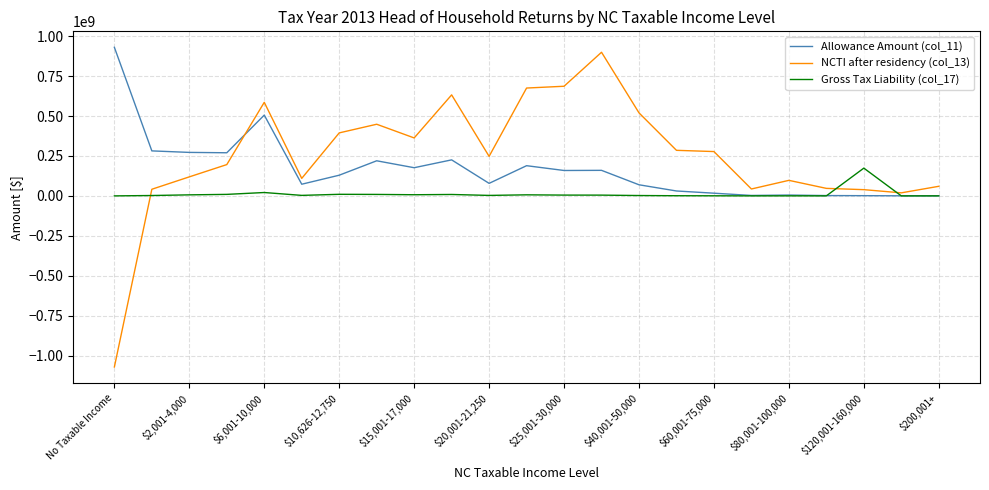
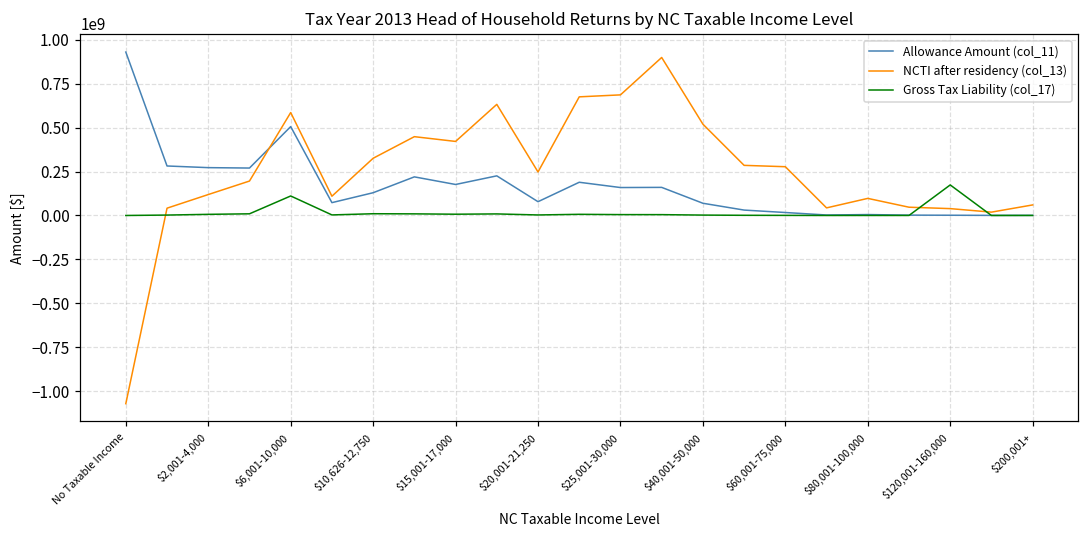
  {
    "Allowance Amount (col_11)": {
      "No Taxable Income": 930000000,
      "$2,001-4,000": 270000000,
      "$6,001-10,000": 510000000,
      "$10,626-12,750": 130000000,
      "$15,001-17,000": 180000000,
      "$20,001-21,250": 80000000,
      "$25,001-30,000": 160000000,
      "$40,001-50,000": 70000000,
      "$60,001-75,000": 20000000,
      "$120,001-160,000": 0
    },
    "NCTI after residency (col_13)": {
      "No Taxable Income": -1070000000,
      "$2,001-4,000": 120000000,
      "$6,001-10,000": 590000000,
-     "$10,626-12,750": 390000000,
-     "$15,001-17,000": 360000000,
+     "$10,626-12,750": 330000000,
+     "$15,001-17,000": 420000000,
      "$20,001-21,250": 250000000,
      "$25,001-30,000": 690000000,
      "$40,001-50,000": 520000000,
      "$60,001-75,000": 280000000,
      "$80,001-100,000": 100000000,
      "$120,001-160,000": 40000000,
      "$200,001+": 60000000
    },
    "Gross Tax Liability (col_17)": {
      "No Taxable Income": 0,
      "$2,001-4,000": 10000000,
-     "$6,001-10,000": 20000000,
+     "$6,001-10,000": 110000000,
      "$10,626-12,750": 10000000,
      "$15,001-17,000": 10000000,
      "$20,001-21,250": 0,
      "$25,001-30,000": 0,
      "$40,001-50,000": 0,
      "$60,001-75,000": 0,
      "$120,001-160,000": 170000000
    }
  }
